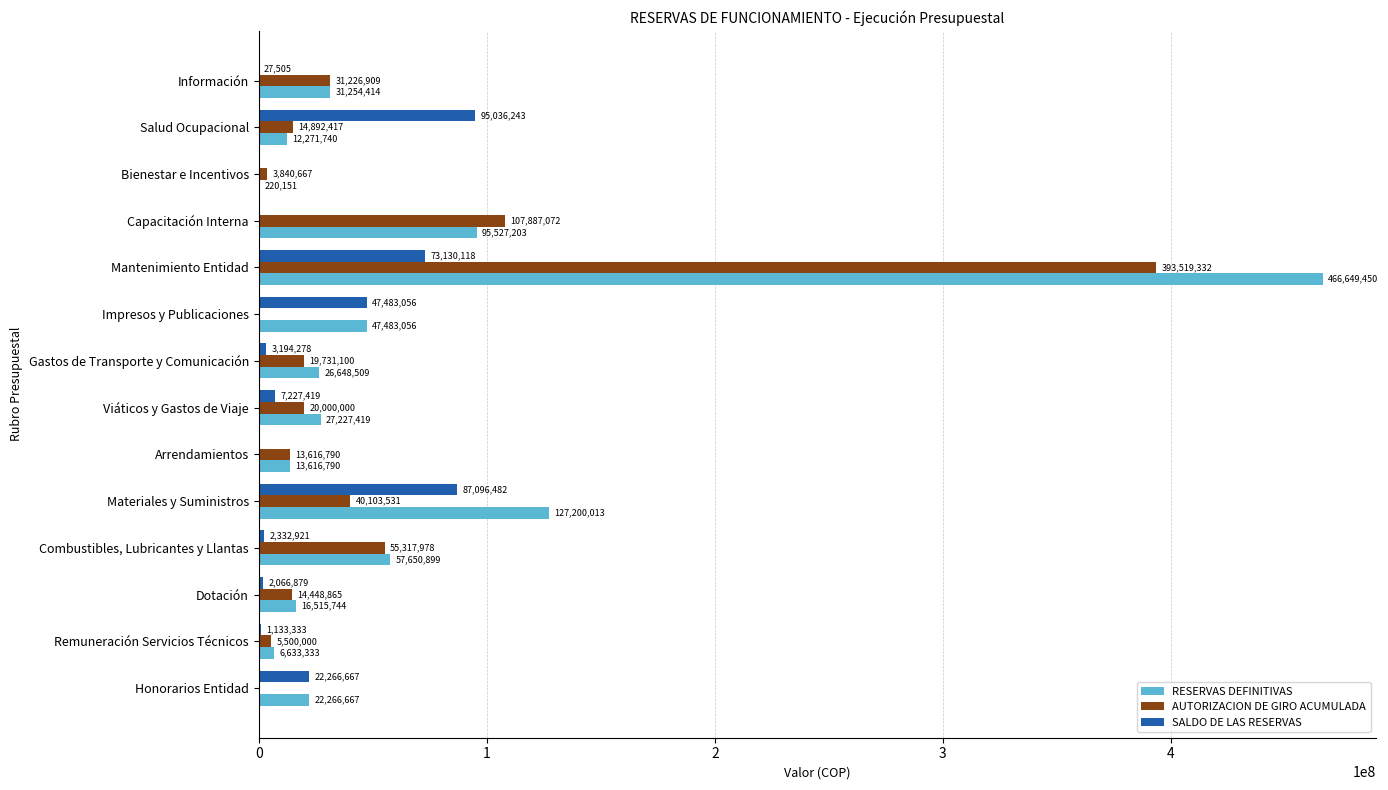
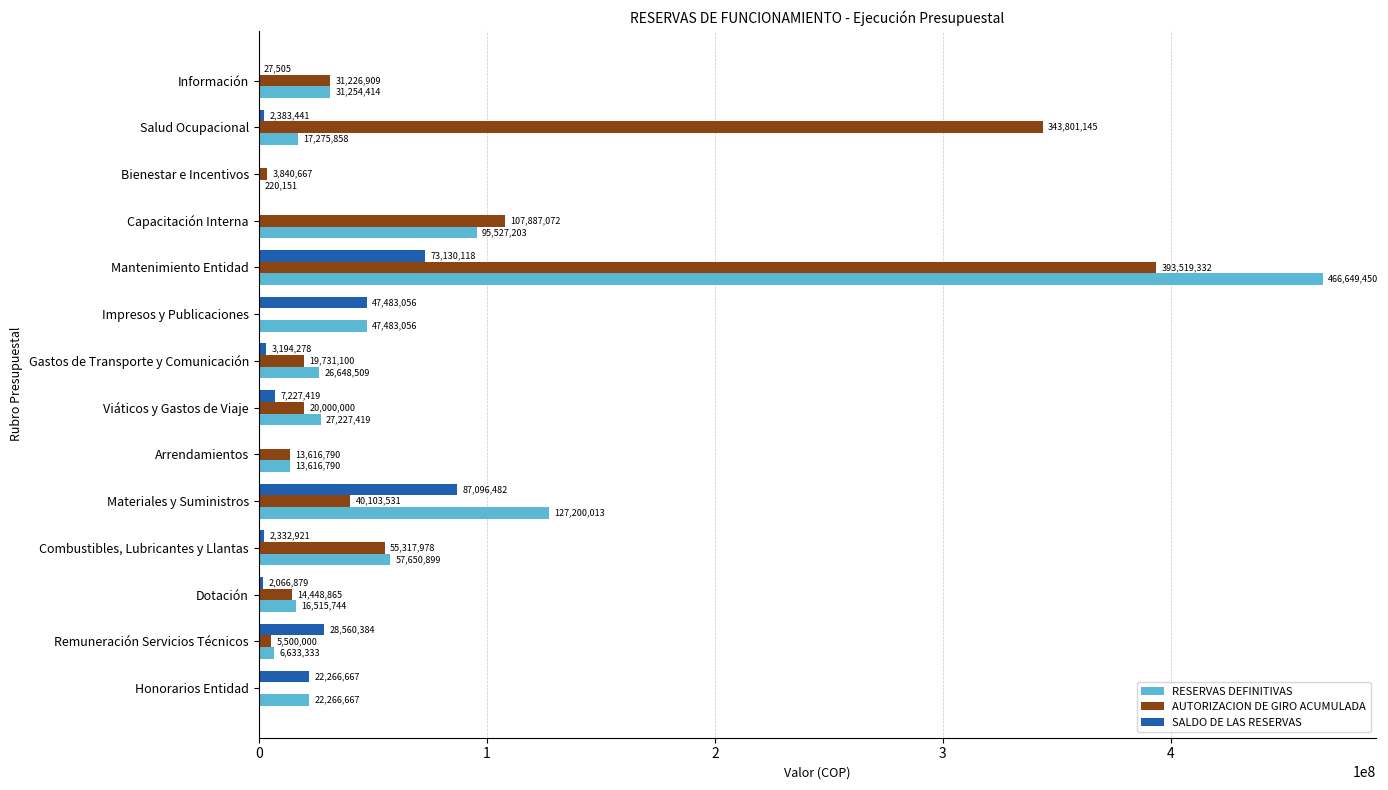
  {
    "RESERVAS DEFINITIVAS": {
      "Información": "31,254,414",
-     "Salud Ocupacional": "12,271,740",
+     "Salud Ocupacional": "17,275,858",
      "Bienestar e Incentivos": "220,151",
      "Capacitación Interna": "95,527,203",
      "Mantenimiento Entidad": "466,649,450",
      "Impresos y Publicaciones": "47,483,056",
      "Gastos de Transporte y Comunicación": "26,648,509",
      "Viáticos y Gastos de Viaje": "27,227,419",
      "Arrendamientos": "13,616,790",
      "Materiales y Suministros": "127,200,013",
      "Combustibles, Lubricantes y Llantas": "57,650,899",
      "Dotación": "16,515,744",
      "Remuneración Servicios Técnicos": "6,633,333",
      "Honorarios Entidad": "22,266,667"
    },
    "AUTORIZACION DE GIRO ACUMULADA": {
      "Información": "31,226,909",
-     "Salud Ocupacional": "14,892,417",
+     "Salud Ocupacional": "343,801,145",
      "Bienestar e Incentivos": "3,840,667",
      "Capacitación Interna": "107,887,072",
      "Mantenimiento Entidad": "393,519,332",
      "Gastos de Transporte y Comunicación": "19,731,100",
      "Viáticos y Gastos de Viaje": "20,000,000",
      "Arrendamientos": "13,616,790",
      "Materiales y Suministros": "40,103,531",
      "Combustibles, Lubricantes y Llantas": "55,317,978",
      "Dotación": "14,448,865",
      "Remuneración Servicios Técnicos": "5,500,000"
    },
    "SALDO DE LAS RESERVAS": {
      "Información": "27,505",
-     "Salud Ocupacional": "95,036,243",
+     "Salud Ocupacional": "2,383,441",
      "Mantenimiento Entidad": "73,130,118",
      "Impresos y Publicaciones": "47,483,056",
      "Gastos de Transporte y Comunicación": "3,194,278",
      "Viáticos y Gastos de Viaje": "7,227,419",
      "Materiales y Suministros": "87,096,482",
      "Combustibles, Lubricantes y Llantas": "2,332,921",
      "Dotación": "2,066,879",
-     "Remuneración Servicios Técnicos": "1,133,333",
+     "Remuneración Servicios Técnicos": "28,560,384",
      "Honorarios Entidad": "22,266,667"
    }
  }
